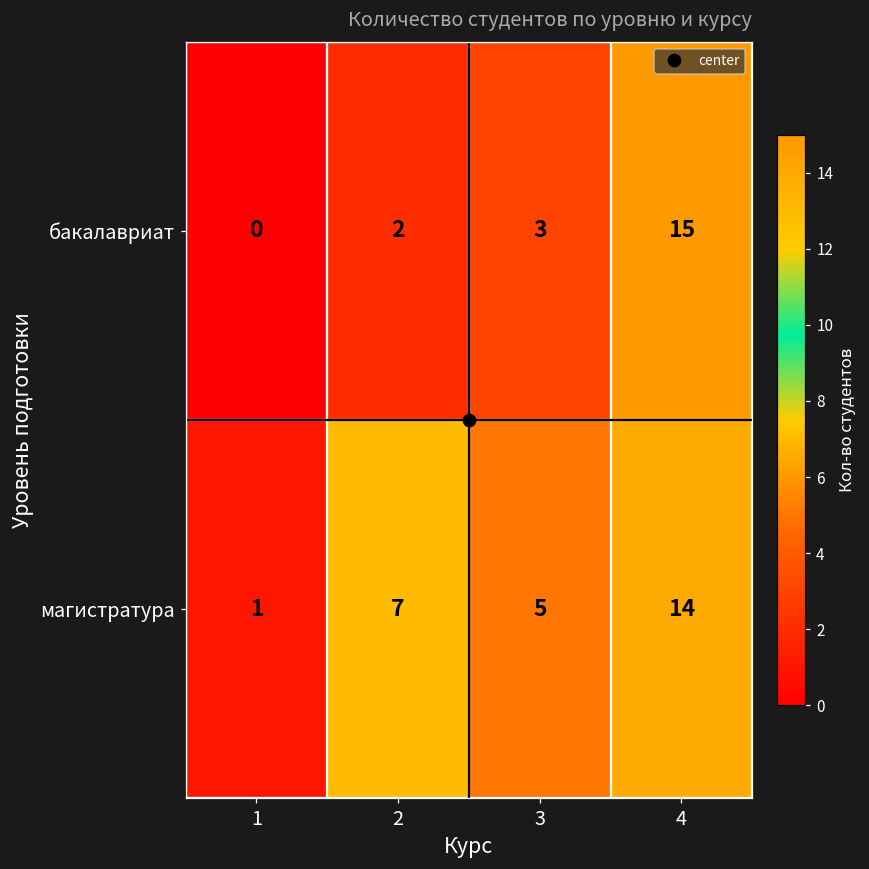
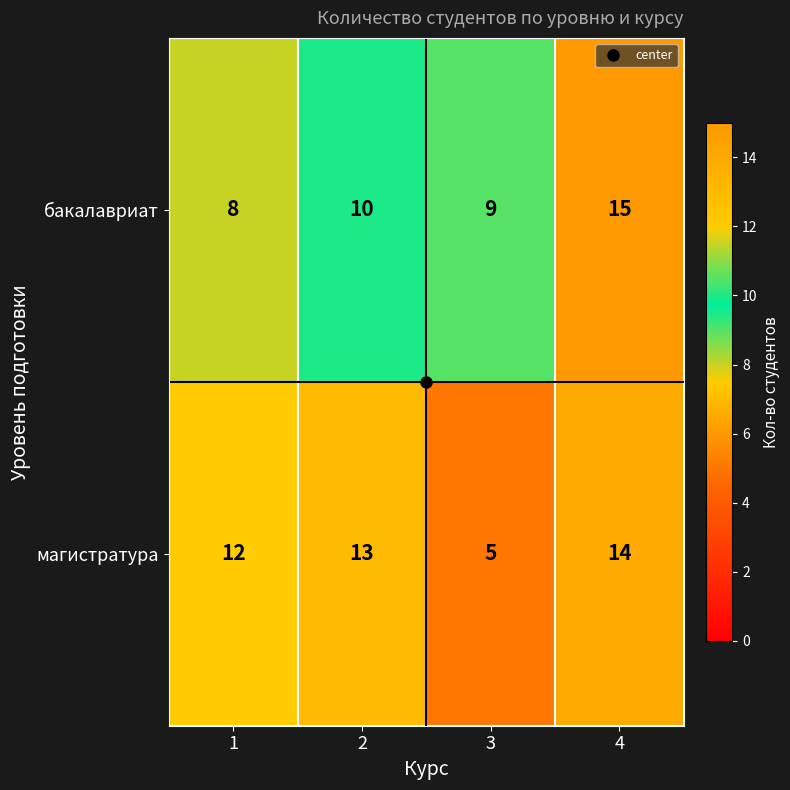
  {
    "бакалавриат": {
-     "1": 0,
-     "2": 2,
-     "3": 3,
+     "1": 8,
+     "2": 10,
+     "3": 9,
      "4": 15
    },
    "магистратура": {
-     "1": 1,
-     "2": 7,
+     "1": 12,
+     "2": 13,
      "3": 5,
      "4": 14
    }
  }
